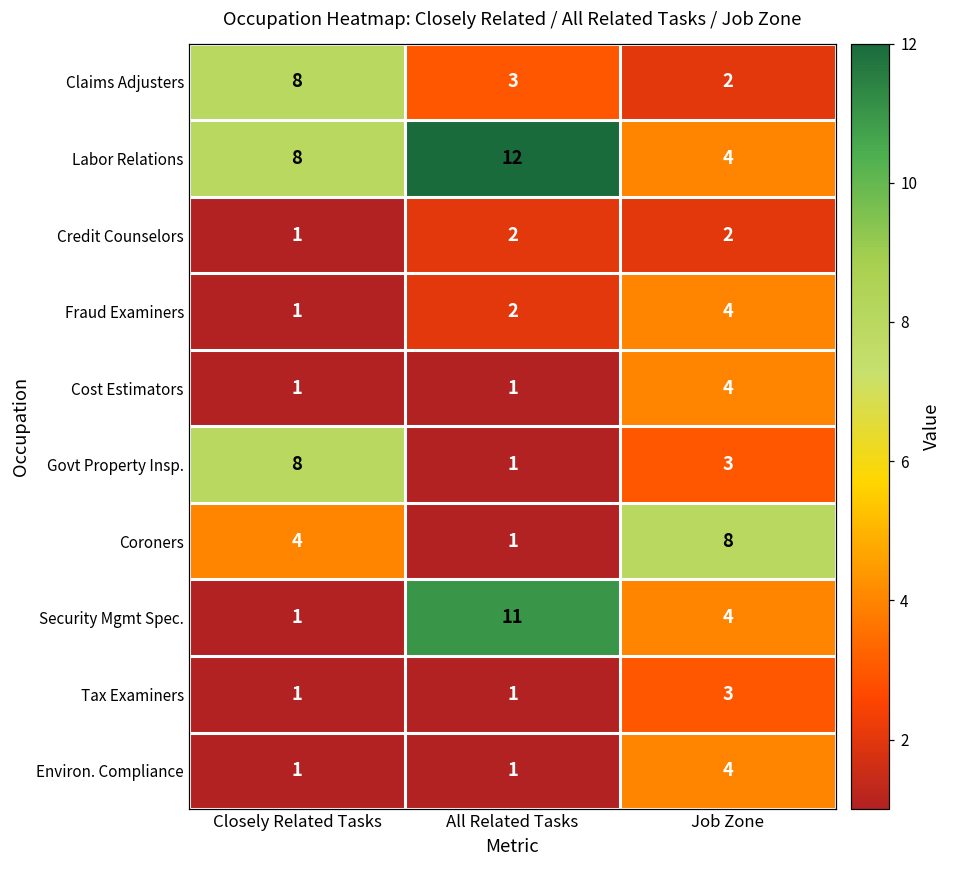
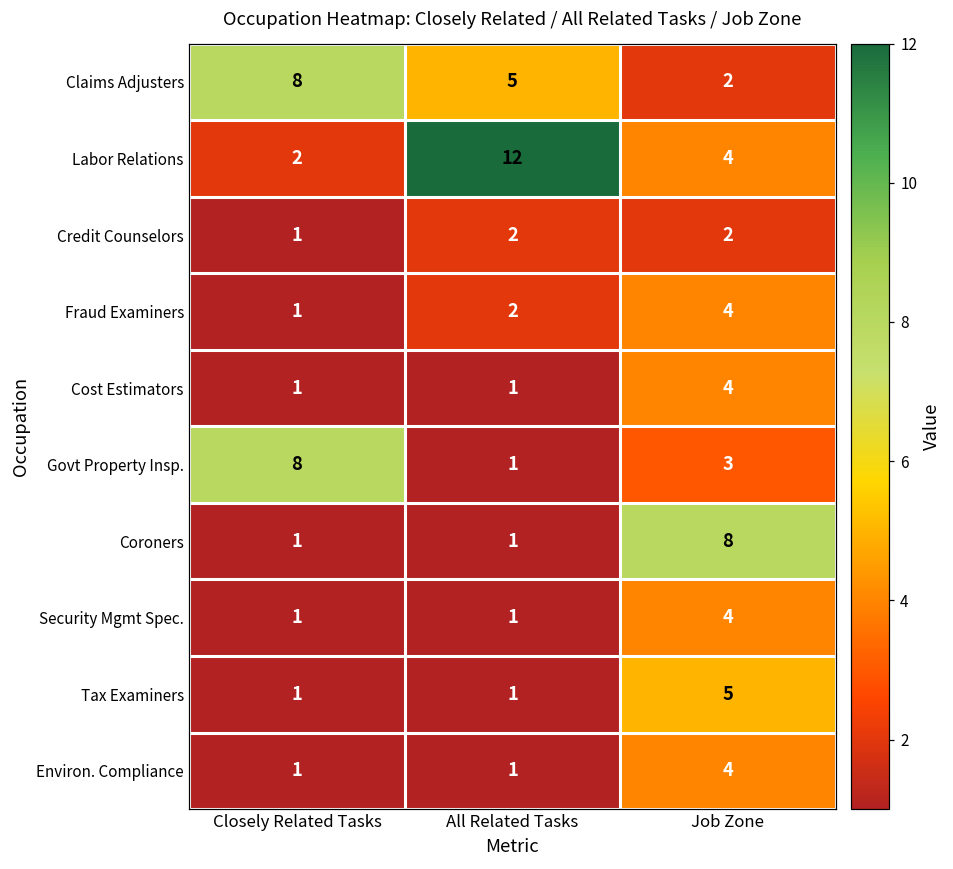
  {
    "Claims Adjusters": {
      "Closely Related Tasks": 8,
-     "All Related Tasks": 3,
+     "All Related Tasks": 5,
      "Job Zone": 2
    },
    "Labor Relations": {
-     "Closely Related Tasks": 8,
+     "Closely Related Tasks": 2,
      "All Related Tasks": 12,
      "Job Zone": 4
    },
    "Credit Counselors": {
      "Closely Related Tasks": 1,
      "All Related Tasks": 2,
      "Job Zone": 2
    },
    "Fraud Examiners": {
      "Closely Related Tasks": 1,
      "All Related Tasks": 2,
      "Job Zone": 4
    },
    "Cost Estimators": {
      "Closely Related Tasks": 1,
      "All Related Tasks": 1,
      "Job Zone": 4
    },
    "Govt Property Insp.": {
      "Closely Related Tasks": 8,
      "All Related Tasks": 1,
      "Job Zone": 3
    },
    "Coroners": {
-     "Closely Related Tasks": 4,
+     "Closely Related Tasks": 1,
      "All Related Tasks": 1,
      "Job Zone": 8
    },
    "Security Mgmt Spec.": {
      "Closely Related Tasks": 1,
-     "All Related Tasks": 11,
+     "All Related Tasks": 1,
      "Job Zone": 4
    },
    "Tax Examiners": {
      "Closely Related Tasks": 1,
      "All Related Tasks": 1,
-     "Job Zone": 3
+     "Job Zone": 5
    },
    "Environ. Compliance": {
      "Closely Related Tasks": 1,
      "All Related Tasks": 1,
      "Job Zone": 4
    }
  }
